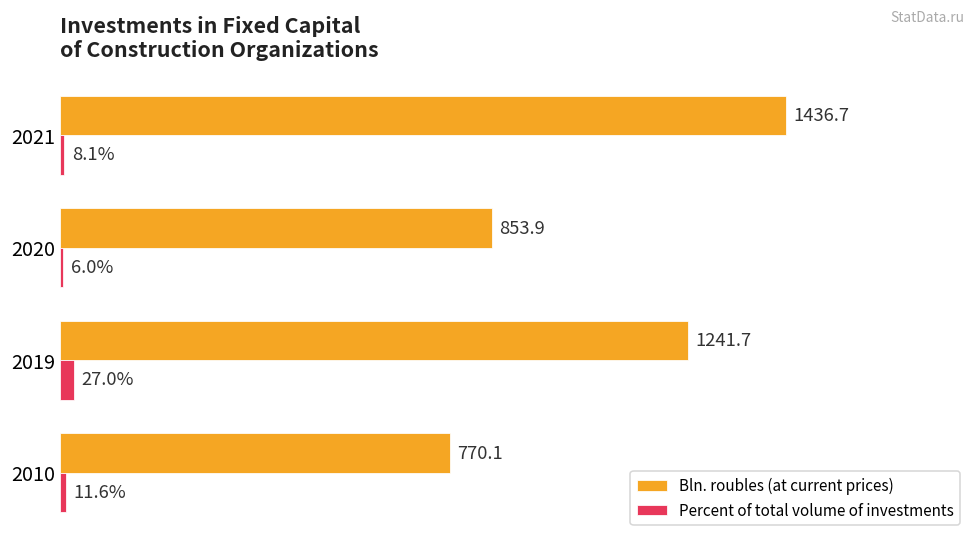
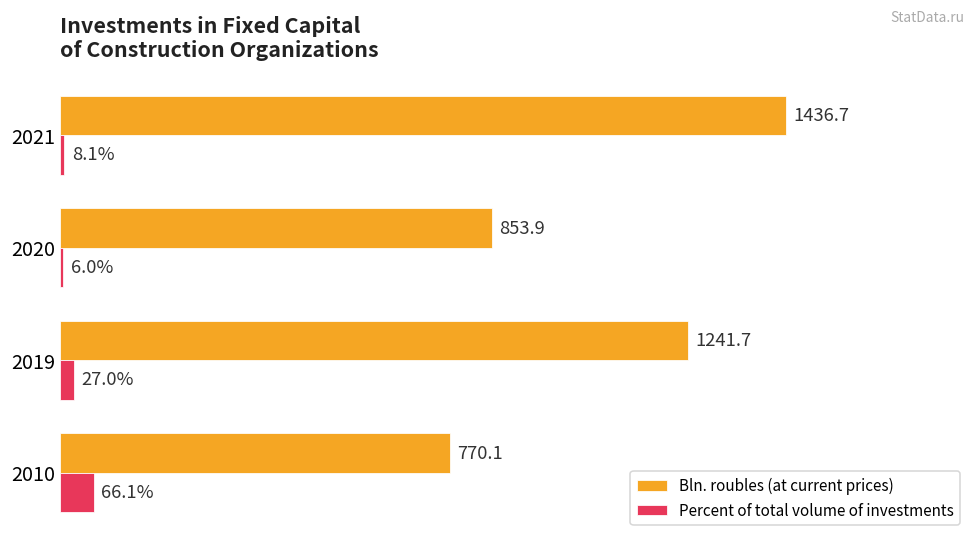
  {
    "Bln. roubles (at current prices)": {
      "2021": "1436.7",
      "2020": "853.9",
      "2019": "1241.7",
      "2010": "770.1"
    },
    "Percent of total volume of investments": {
      "2021": "8.1%",
      "2020": "6.0%",
      "2019": "27.0%",
-     "2010": "11.6%"
+     "2010": "66.1%"
    }
  }
